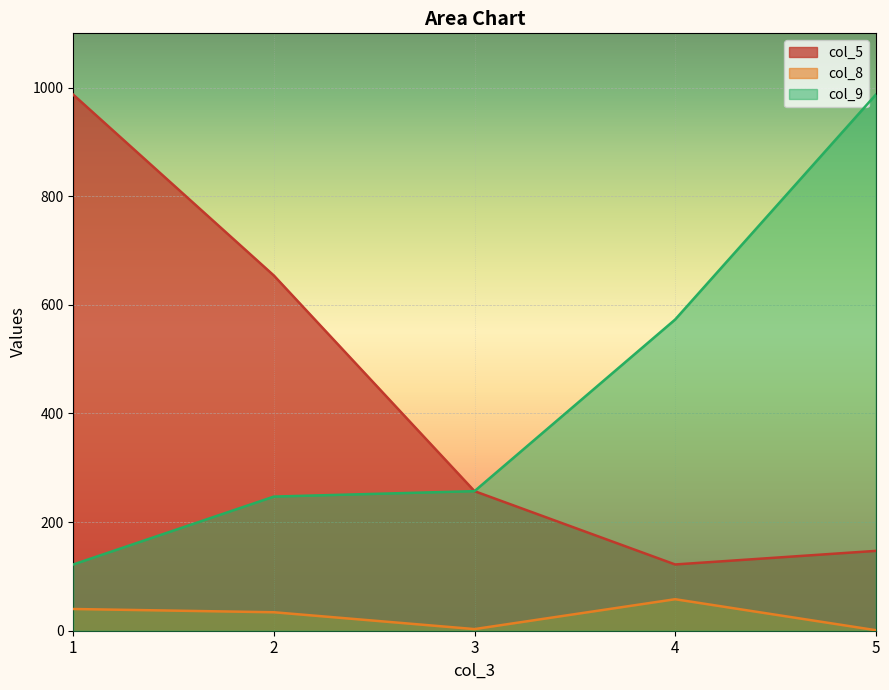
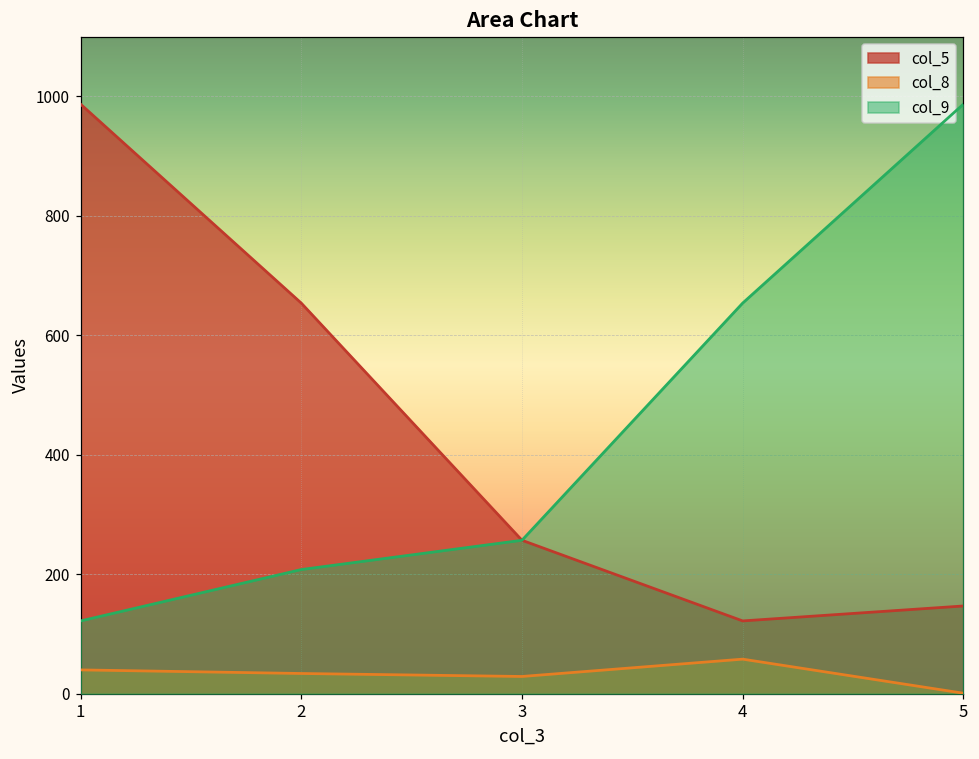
  {
    "col_5": {
      "1": 990,
      "2": 650,
      "4": 120,
      "5": 150
    },
    "col_8": {
      "1": 40,
      "2": 30,
-     "3": 0,
+     "3": 30,
      "4": 60,
      "5": 0
    },
    "col_9": {
      "1": 120,
-     "2": 250,
-     "4": 570,
+     "2": 210,
+     "4": 650,
      "5": 990
    }
  }
